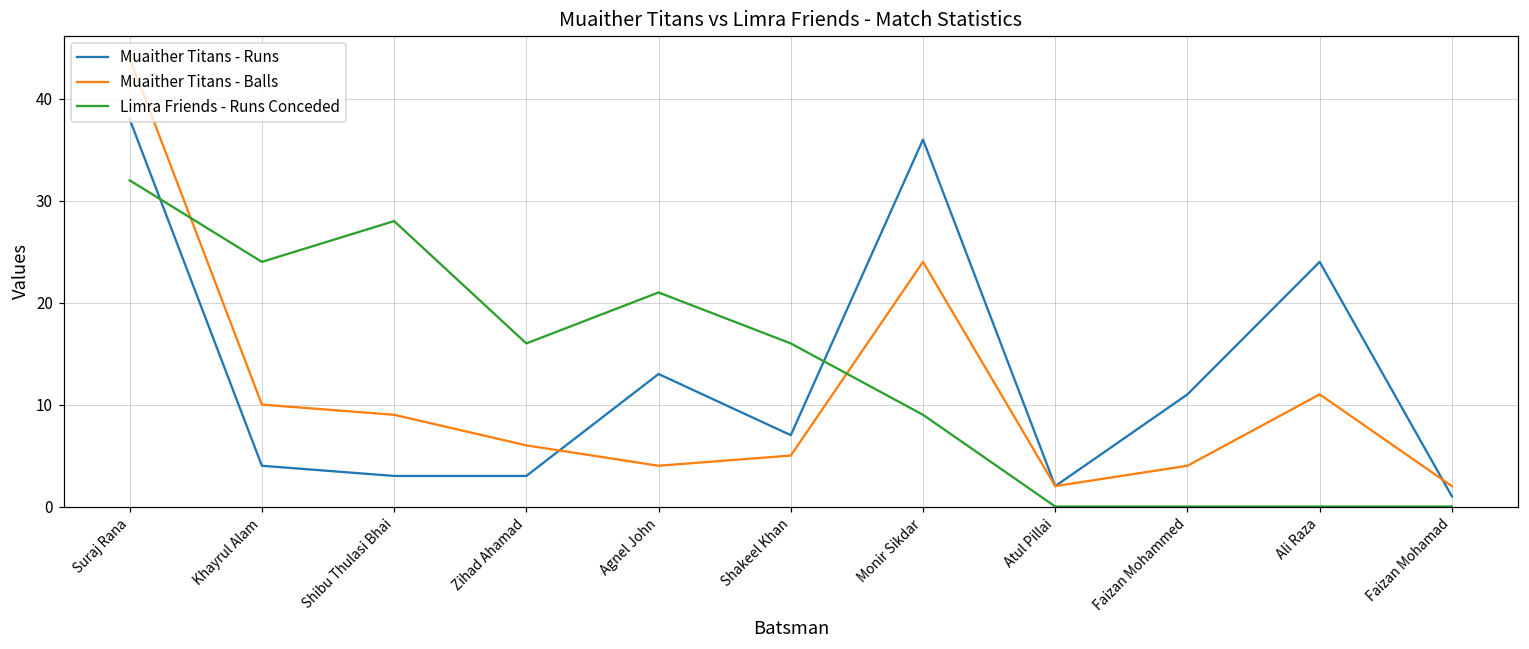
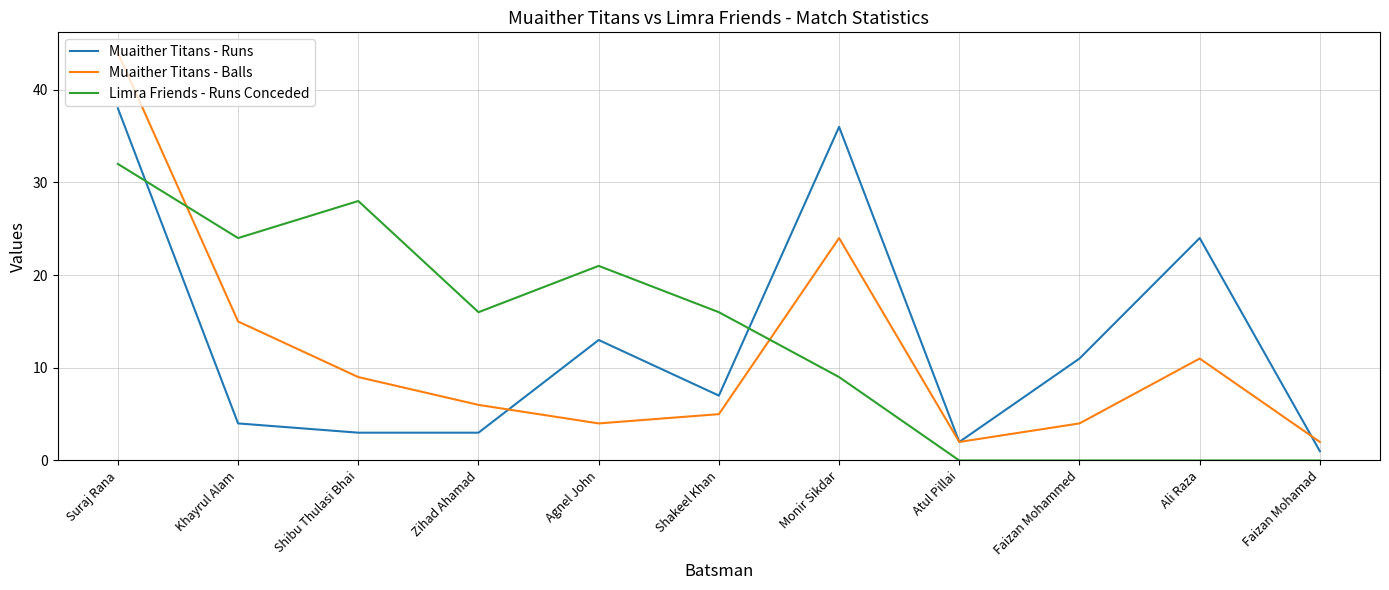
  {
    "Muaither Titans - Runs": {
      "Suraj Rana": 38,
      "Khayrul Alam": 4,
      "Shibu Thulasi Bhai": 3,
      "Zihad Ahamad": 3,
      "Agnel John": 13,
      "Shakeel Khan": 7,
      "Monir Sikdar": 36,
      "Faizan Mohammed": 11,
      "Ali Raza": 24,
      "Faizan Mohamad": 1
    },
    "Muaither Titans - Balls": {
-     "Khayrul Alam": 10,
+     "Khayrul Alam": 15,
      "Shibu Thulasi Bhai": 9,
      "Zihad Ahamad": 6,
      "Agnel John": 4,
      "Shakeel Khan": 5,
      "Monir Sikdar": 24,
      "Faizan Mohammed": 4,
      "Ali Raza": 11,
      "Faizan Mohamad": 2
    },
    "Limra Friends - Runs Conceded": {
      "Suraj Rana": 32,
      "Khayrul Alam": 24,
      "Shibu Thulasi Bhai": 28,
      "Zihad Ahamad": 16,
      "Agnel John": 21,
      "Shakeel Khan": 16,
      "Monir Sikdar": 9,
      "Atul Pillai": 0,
      "Faizan Mohammed": 0,
      "Ali Raza": 0,
      "Faizan Mohamad": 0
    }
  }
